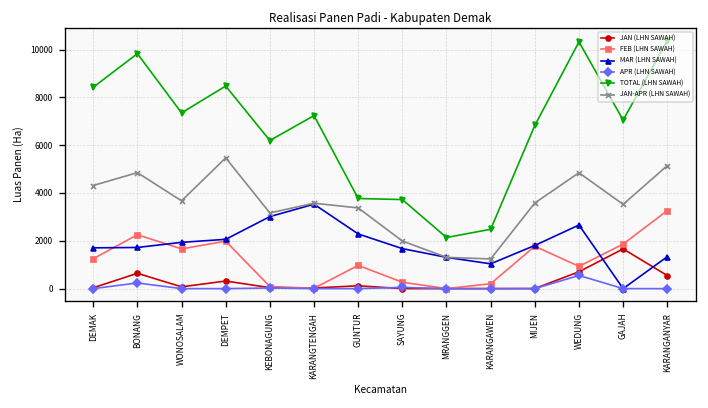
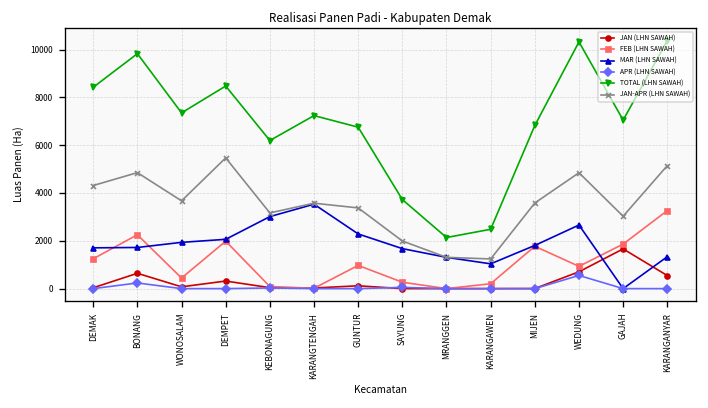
  {
    "JAN (LHN SAWAH)": {
      "BONANG": 600,
      "DEMPET": 300,
      "WEDUNG": 700,
      "GAJAH": 1700,
      "KARANGANYAR": 500
    },
    "FEB (LHN SAWAH)": {
      "DEMAK": 1200,
      "BONANG": 2300,
-     "WONOSALAM": 1700,
+     "WONOSALAM": 400,
      "GUNTUR": 1000,
      "SAYUNG": 300,
      "KARANGAWEN": 200,
      "WEDUNG": 900,
      "GAJAH": 1900,
      "KARANGANYAR": 3300
    },
    "MAR (LHN SAWAH)": {
      "DEMAK": 1700,
      "BONANG": 1700,
      "WONOSALAM": 1900,
      "KEBONAGUNG": 3000,
      "GUNTUR": 2300,
      "SAYUNG": 1700,
      "KARANGAWEN": 1000,
      "WEDUNG": 2700,
      "KARANGANYAR": 1300
    },
    "APR (LHN SAWAH)": {
      "BONANG": 200,
      "DEMPET": 0,
      "WEDUNG": 600,
      "KARANGANYAR": 0
    },
    "TOTAL (LHN SAWAH)": {
      "DEMAK": 8400,
      "BONANG": 9800,
      "WONOSALAM": 7400,
      "DEMPET": 8500,
      "KEBONAGUNG": 6200,
      "KARANGTENGAH": 7200,
-     "GUNTUR": 3800,
+     "GUNTUR": 6800,
      "SAYUNG": 3700,
      "MRANGGEN": 2100,
      "KARANGAWEN": 2500,
      "MIJEN": 6800,
      "WEDUNG": 10300,
      "GAJAH": 7000
    },
    "JAN-APR (LHN SAWAH)": {
      "DEMAK": 4300,
      "BONANG": 4900,
      "WONOSALAM": 3700,
      "DEMPET": 5500,
      "KEBONAGUNG": 3200,
      "GUNTUR": 3400,
      "SAYUNG": 2000,
      "KARANGAWEN": 1200,
      "MIJEN": 3600,
      "WEDUNG": 4800,
-     "GAJAH": 3500,
+     "GAJAH": 3000,
      "KARANGANYAR": 5100
    }
  }
